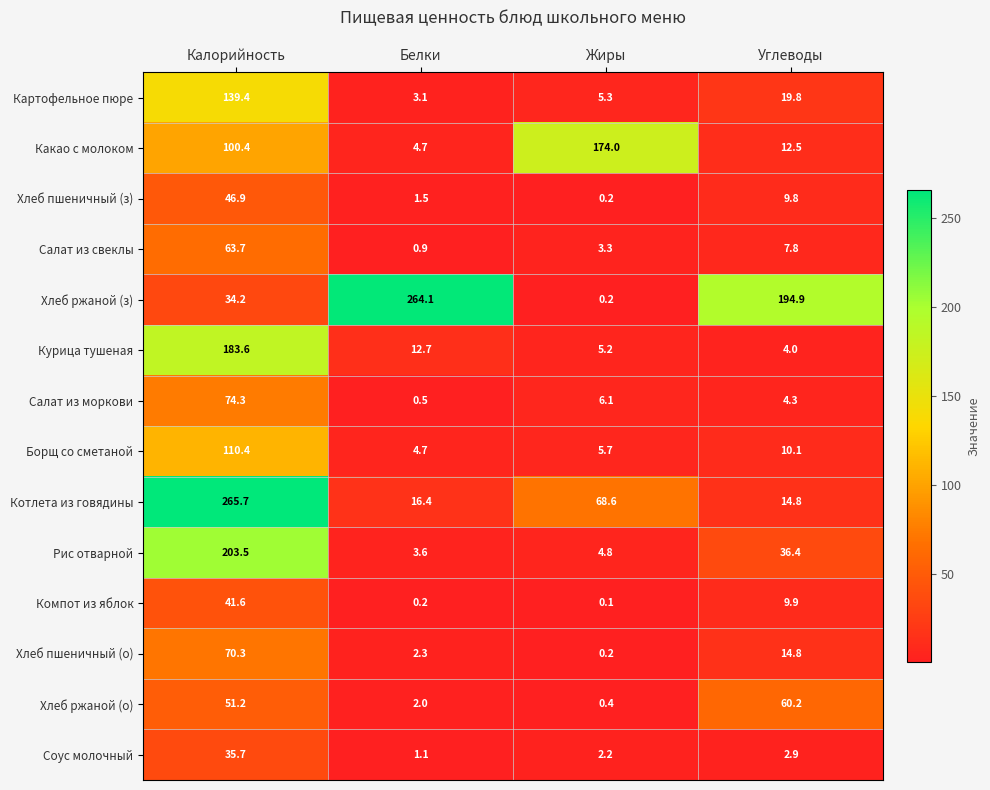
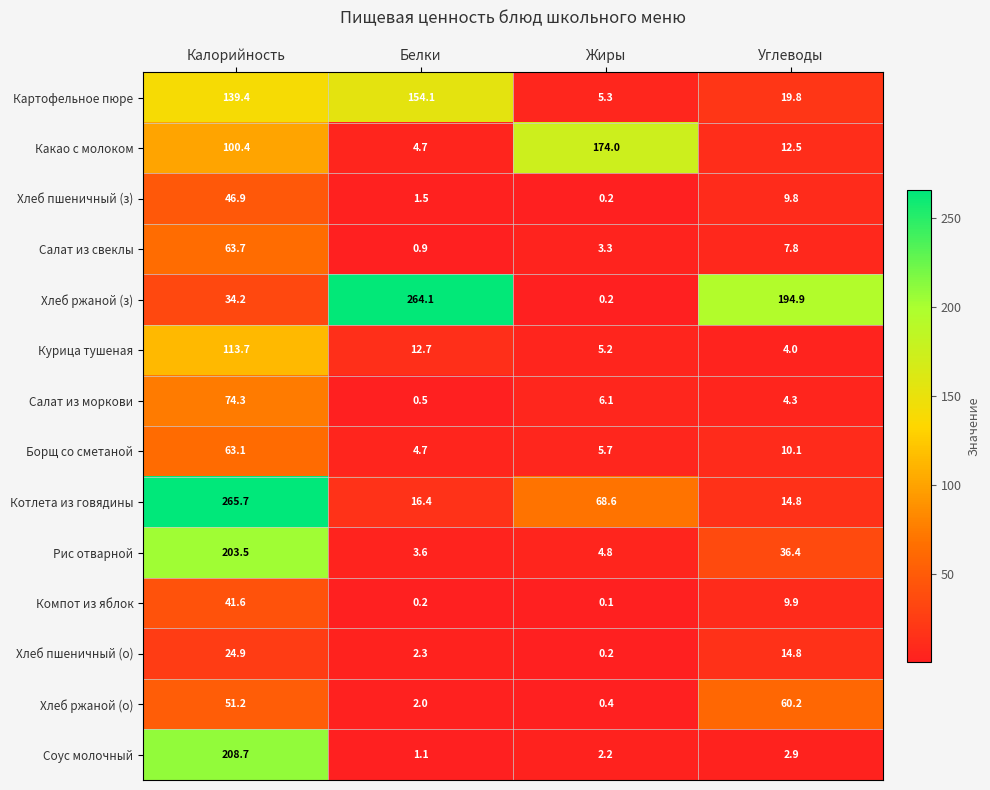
  {
    "Картофельное пюре": {
      "Калорийность": 139.4,
-     "Белки": 3.1,
+     "Белки": 154.1,
      "Жиры": 5.3,
      "Углеводы": 19.8
    },
    "Какао с молоком": {
      "Калорийность": 100.4,
      "Белки": 4.7,
      "Жиры": 174.0,
      "Углеводы": 12.5
    },
    "Хлеб пшеничный (з)": {
      "Калорийность": 46.9,
      "Белки": 1.5,
      "Жиры": 0.2,
      "Углеводы": 9.8
    },
    "Салат из свеклы": {
      "Калорийность": 63.7,
      "Белки": 0.9,
      "Жиры": 3.3,
      "Углеводы": 7.8
    },
    "Хлеб ржаной (з)": {
      "Калорийность": 34.2,
      "Белки": 264.1,
      "Жиры": 0.2,
      "Углеводы": 194.9
    },
    "Курица тушеная": {
-     "Калорийность": 183.6,
+     "Калорийность": 113.7,
      "Белки": 12.7,
      "Жиры": 5.2,
      "Углеводы": 4.0
    },
    "Салат из моркови": {
      "Калорийность": 74.3,
      "Белки": 0.5,
      "Жиры": 6.1,
      "Углеводы": 4.3
    },
    "Борщ со сметаной": {
-     "Калорийность": 110.4,
+     "Калорийность": 63.1,
      "Белки": 4.7,
      "Жиры": 5.7,
      "Углеводы": 10.1
    },
    "Котлета из говядины": {
      "Калорийность": 265.7,
      "Белки": 16.4,
      "Жиры": 68.6,
      "Углеводы": 14.8
    },
    "Рис отварной": {
      "Калорийность": 203.5,
      "Белки": 3.6,
      "Жиры": 4.8,
      "Углеводы": 36.4
    },
    "Компот из яблок": {
      "Калорийность": 41.6,
      "Белки": 0.2,
      "Жиры": 0.1,
      "Углеводы": 9.9
    },
    "Хлеб пшеничный (о)": {
-     "Калорийность": 70.3,
+     "Калорийность": 24.9,
      "Белки": 2.3,
      "Жиры": 0.2,
      "Углеводы": 14.8
    },
    "Хлеб ржаной (о)": {
      "Калорийность": 51.2,
      "Белки": 2.0,
      "Жиры": 0.4,
      "Углеводы": 60.2
    },
    "Соус молочный": {
-     "Калорийность": 35.7,
+     "Калорийность": 208.7,
      "Белки": 1.1,
      "Жиры": 2.2,
      "Углеводы": 2.9
    }
  }
